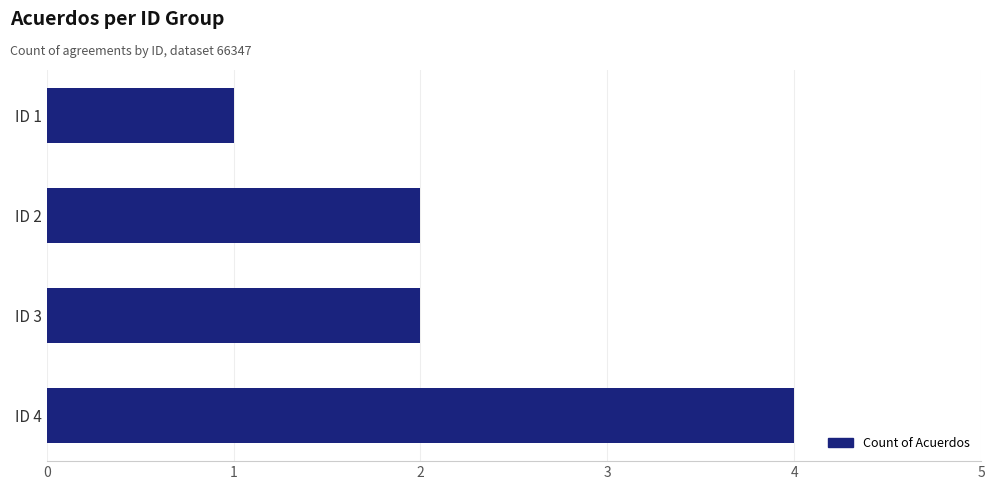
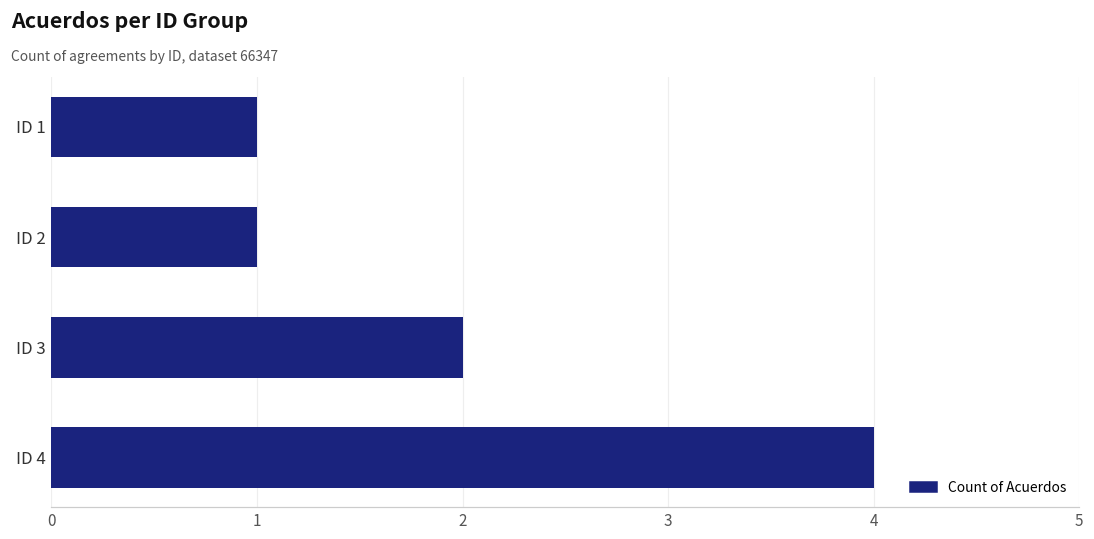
  {
    "ID 1": 1,
-   "ID 2": 2,
+   "ID 2": 1,
    "ID 3": 2,
    "ID 4": 4
  }
